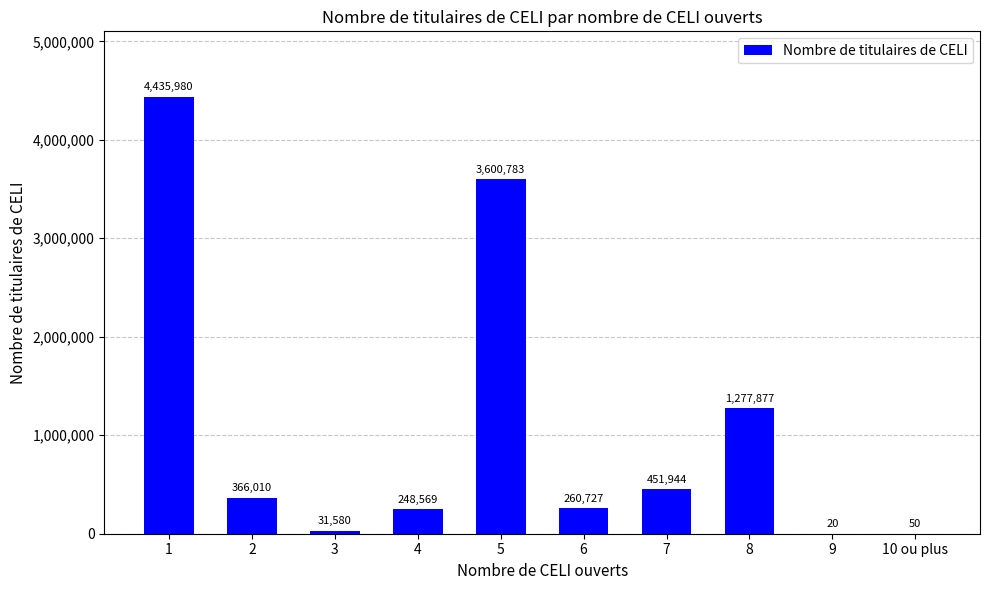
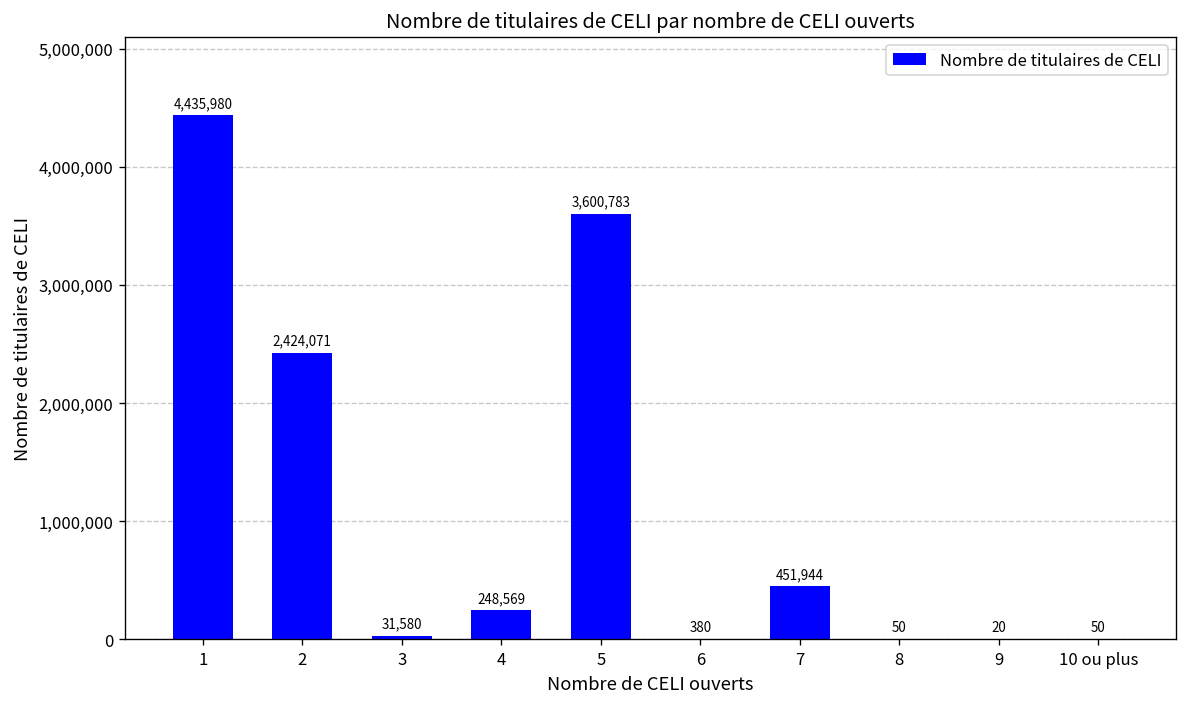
  {
    "1": "4,435,980",
-   "2": "366,010",
+   "2": "2,424,071",
    "3": "31,580",
    "4": "248,569",
    "5": "3,600,783",
-   "6": "260,727",
+   "6": "380",
    "7": "451,944",
-   "8": "1,277,877",
+   "8": "50",
    "9": "20",
    "10 ou plus": "50"
  }
